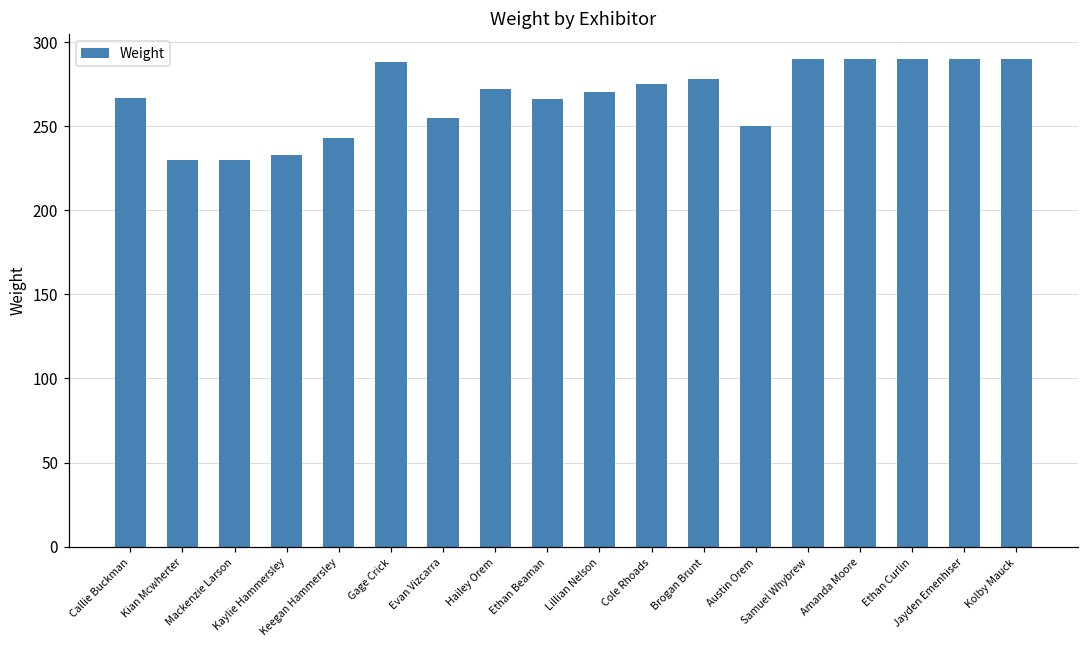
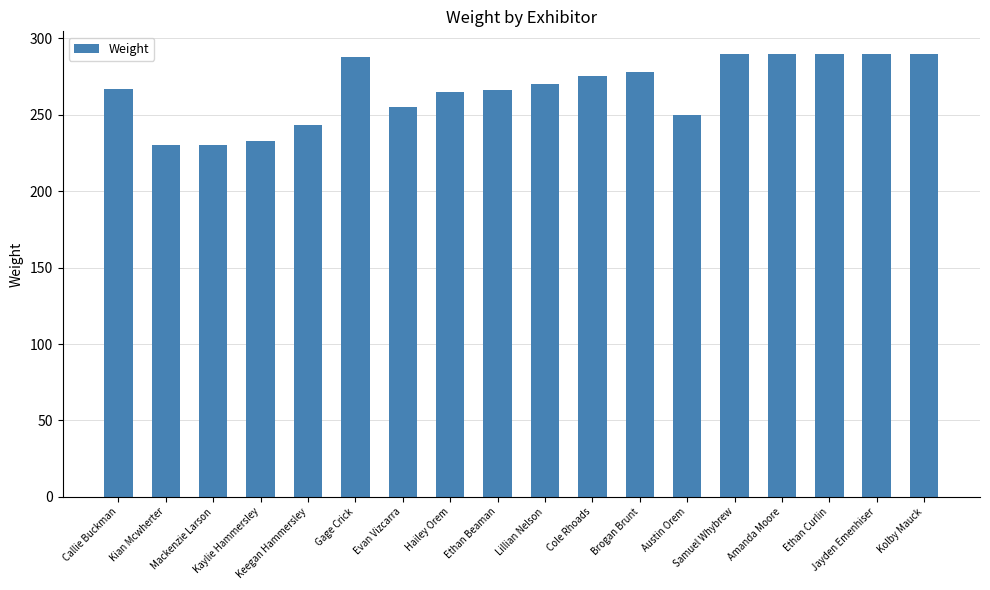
  {
    "Callie Buckman": 267,
    "Kian Mcwherter": 230,
    "Mackenzie Larson": 230,
    "Kaylie Hammersley": 233,
    "Keegan Hammersley": 243,
    "Gage Crick": 288,
    "Evan Vizcarra": 255,
-   "Hailey Orem": 272,
+   "Hailey Orem": 265,
    "Ethan Beaman": 266,
    "Lillian Nelson": 270,
    "Cole Rhoads": 275,
    "Brogan Brunt": 278,
    "Austin Orem": 250,
    "Samuel Whybrew": 290,
    "Amanda Moore": 290,
    "Ethan Curlin": 290,
    "Jayden Emenhiser": 290,
    "Kolby Mauck": 290
  }
